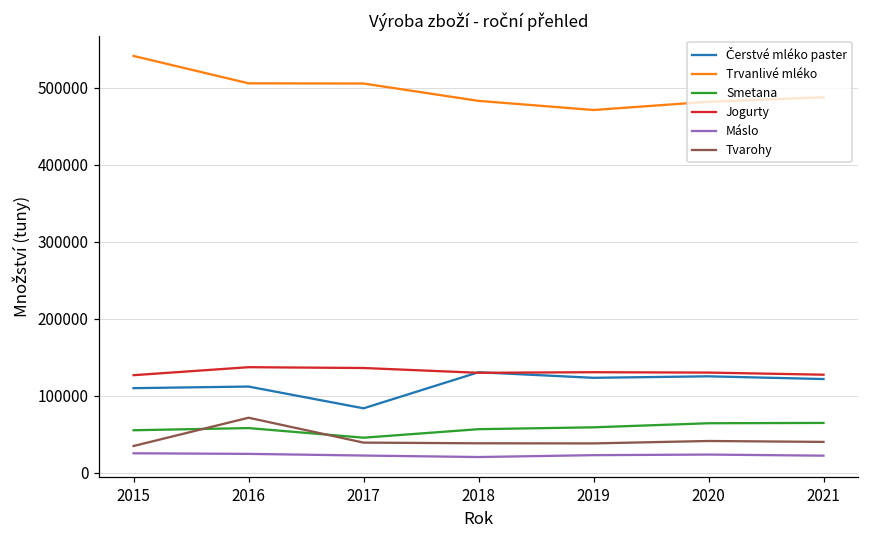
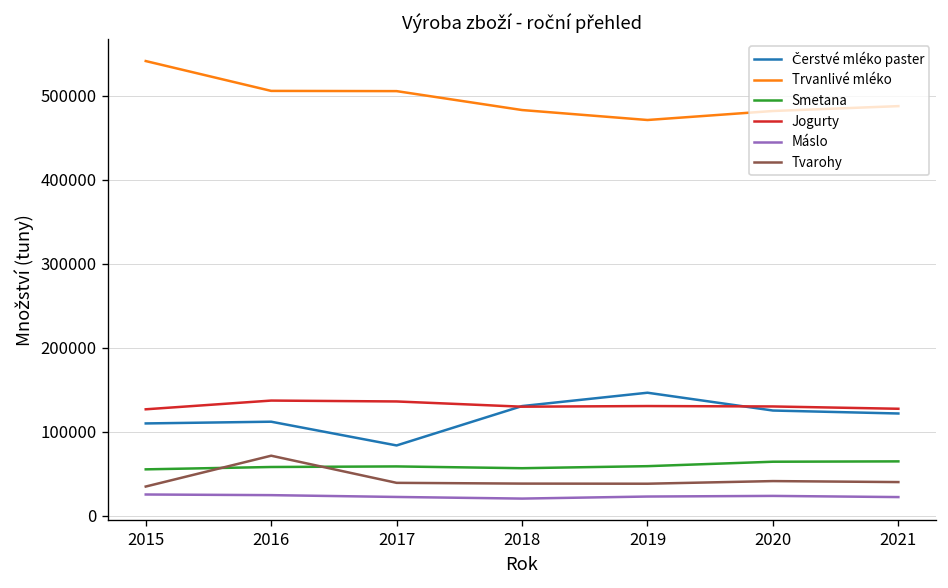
  {
    "Čerstvé mléko paster": {
      "2015": 110000,
      "2016": 110000,
      "2017": 80000,
-     "2019": 120000,
+     "2019": 150000,
      "2020": 130000,
      "2021": 120000
    },
    "Trvanlivé mléko": {
      "2015": 540000,
      "2016": 510000,
      "2017": 510000,
      "2018": 480000,
      "2019": 470000
    },
    "Smetana": {
      "2015": 60000,
      "2016": 60000,
-     "2017": 50000,
+     "2017": 60000,
      "2018": 60000,
      "2019": 60000,
      "2020": 60000,
      "2021": 60000
    },
    "Jogurty": {
      "2015": 130000,
      "2016": 140000,
      "2017": 140000,
      "2019": 130000,
      "2020": 130000,
      "2021": 130000
    },
    "Máslo": {
      "2015": 30000,
      "2016": 20000,
      "2017": 20000,
      "2018": 20000,
      "2019": 20000,
      "2020": 20000,
      "2021": 20000
    },
    "Tvarohy": {
      "2015": 30000,
      "2016": 70000,
      "2017": 40000,
      "2018": 40000,
      "2019": 40000,
      "2020": 40000,
      "2021": 40000
    }
  }
